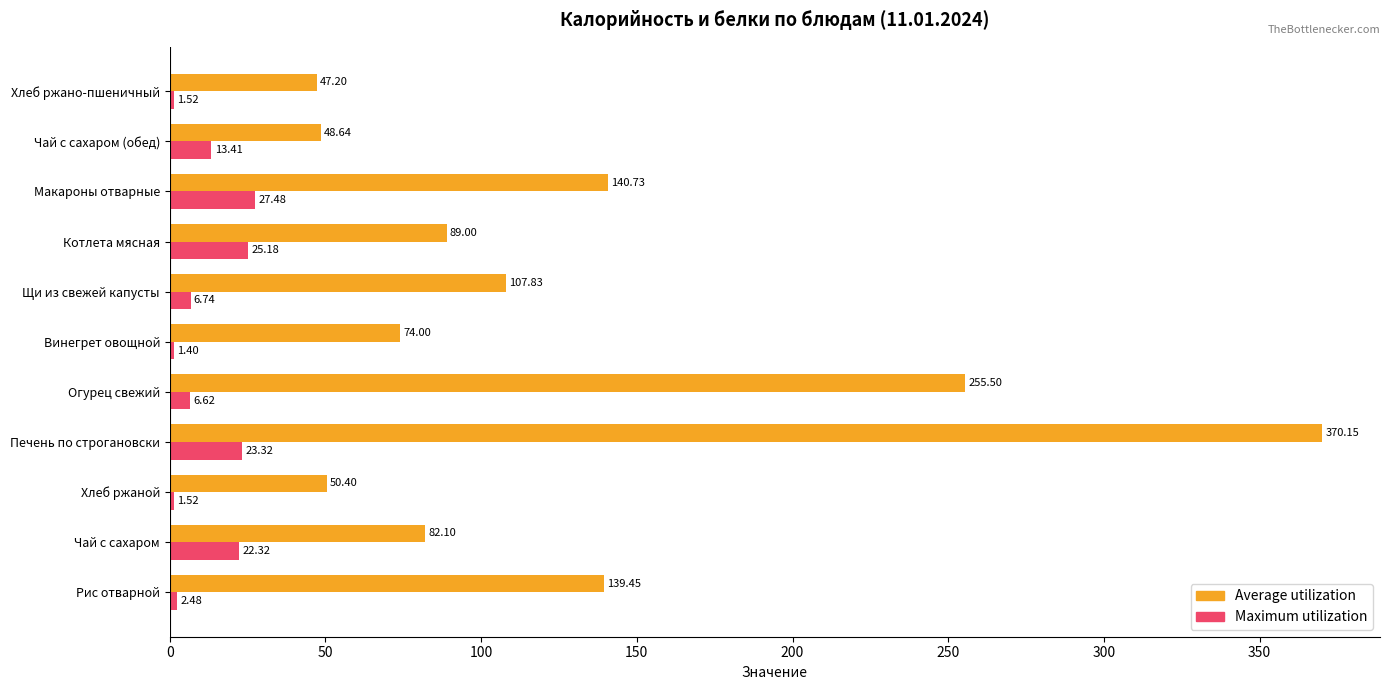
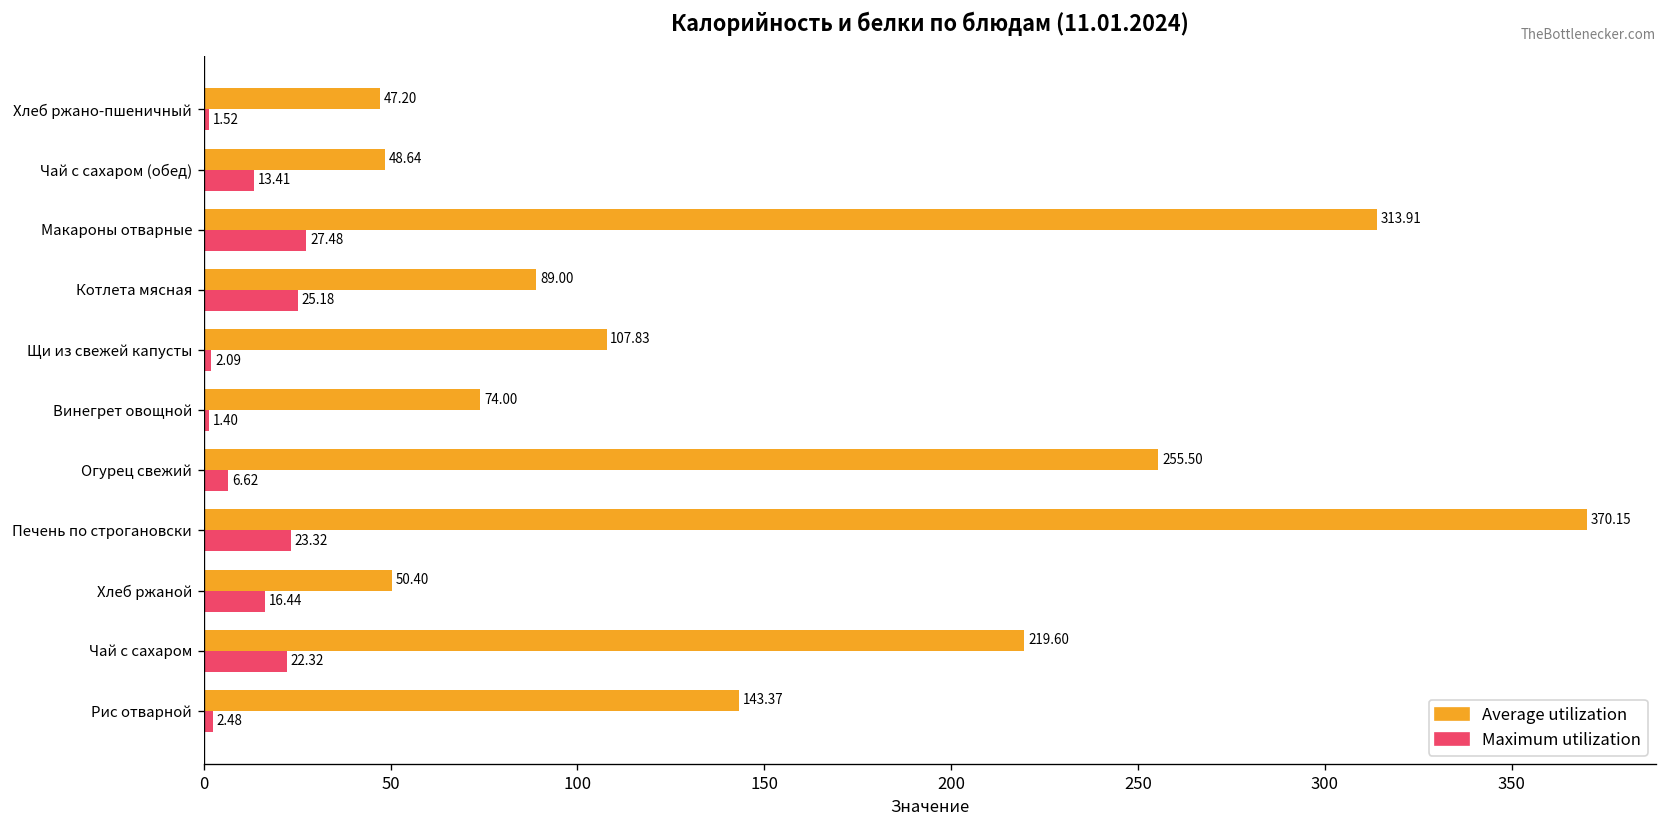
  {
    "Average utilization": {
      "Хлеб ржано-пшеничный": 47.20,
      "Чай с сахаром (обед)": 48.64,
-     "Макароны отварные": 140.73,
+     "Макароны отварные": 313.91,
      "Котлета мясная": 89.00,
      "Щи из свежей капусты": 107.83,
      "Винегрет овощной": 74.00,
      "Огурец свежий": 255.50,
      "Печень по строгановски": 370.15,
      "Хлеб ржаной": 50.40,
-     "Чай с сахаром": 82.10,
-     "Рис отварной": 139.45
+     "Чай с сахаром": 219.60,
+     "Рис отварной": 143.37
    },
    "Maximum utilization": {
      "Хлеб ржано-пшеничный": 1.52,
      "Чай с сахаром (обед)": 13.41,
      "Макароны отварные": 27.48,
      "Котлета мясная": 25.18,
-     "Щи из свежей капусты": 6.74,
+     "Щи из свежей капусты": 2.09,
      "Винегрет овощной": 1.40,
      "Огурец свежий": 6.62,
      "Печень по строгановски": 23.32,
-     "Хлеб ржаной": 1.52,
+     "Хлеб ржаной": 16.44,
      "Чай с сахаром": 22.32,
      "Рис отварной": 2.48
    }
  }
